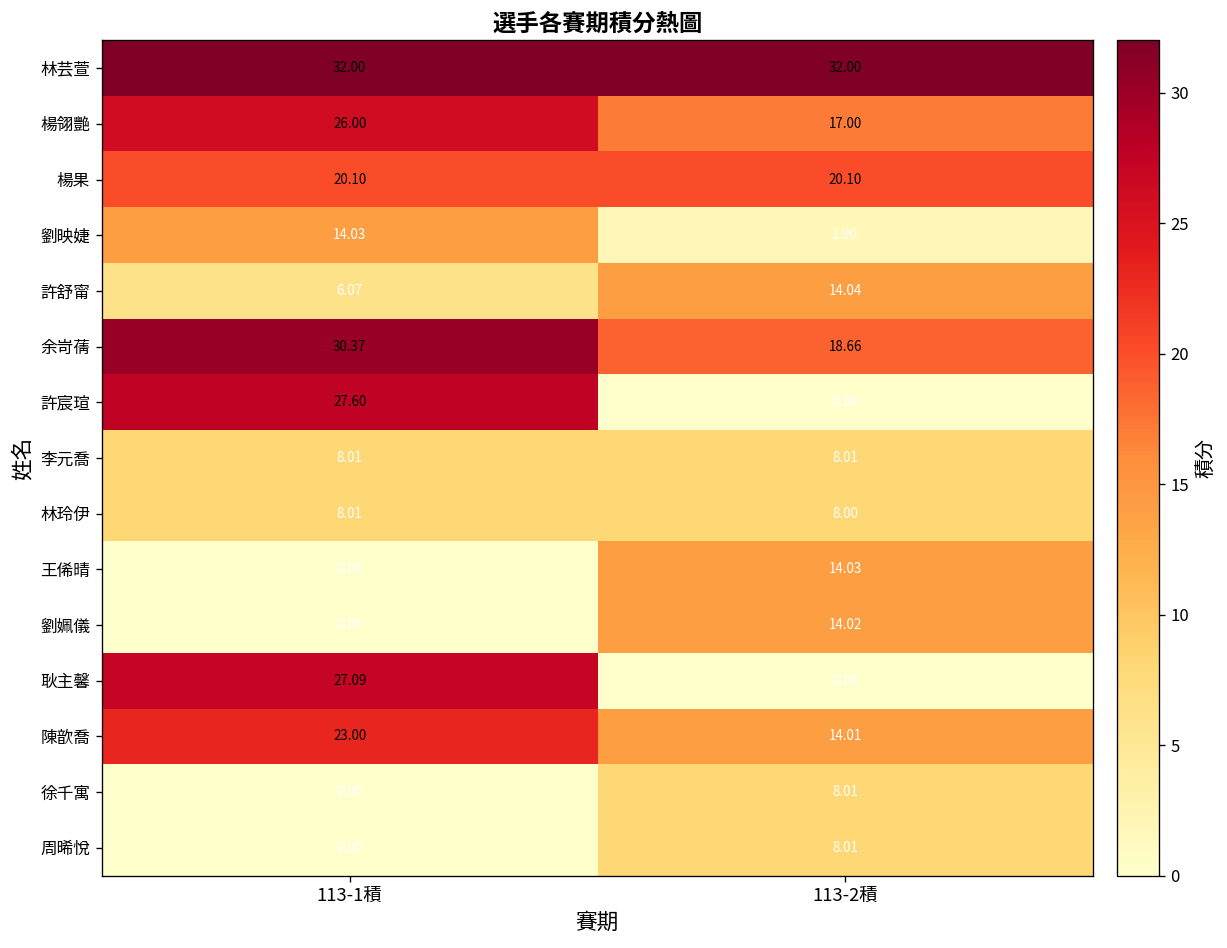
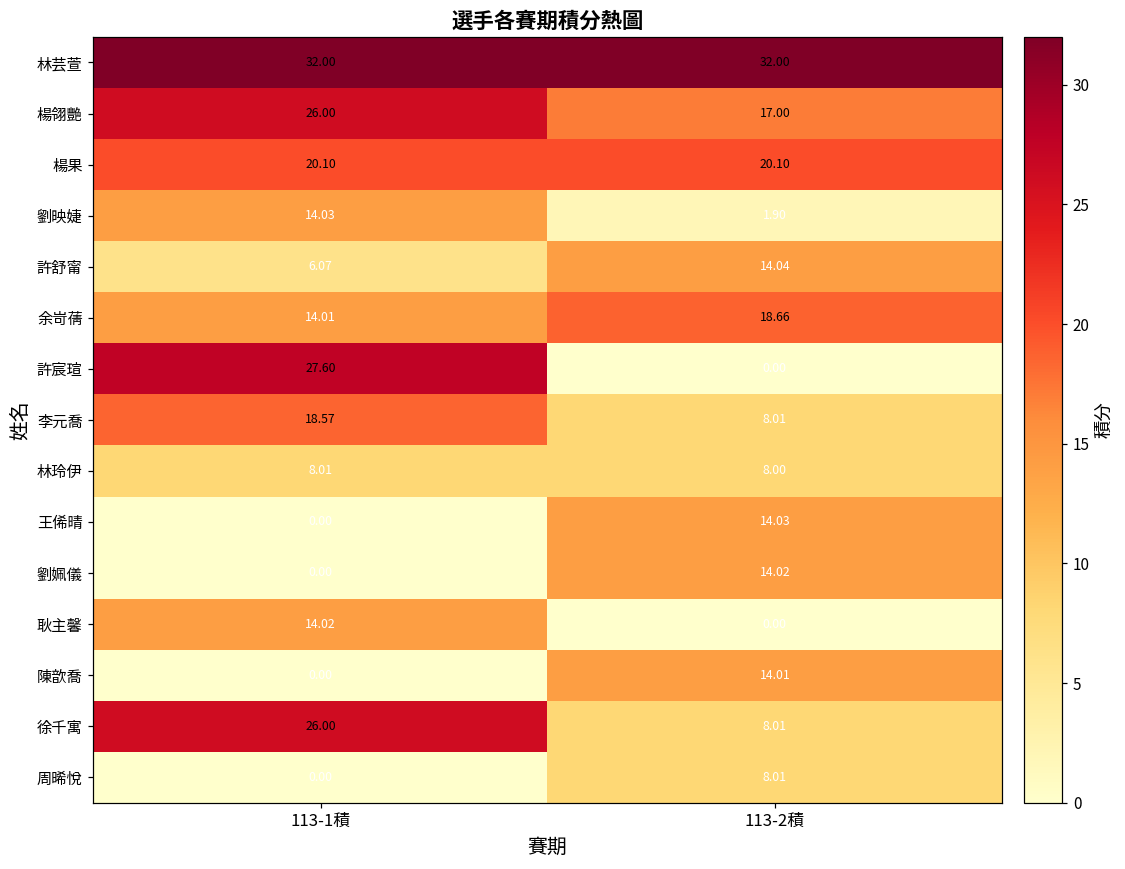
  {
    "林芸萱": {
      "113-1積": 32.00,
      "113-2積": 32.00
    },
    "楊翎艷": {
      "113-1積": 26.00,
      "113-2積": 17.00
    },
    "楊果": {
      "113-1積": 20.10,
      "113-2積": 20.10
    },
    "劉映婕": {
      "113-1積": 14.03,
      "113-2積": 1.90
    },
    "許舒甯": {
      "113-1積": 6.07,
      "113-2積": 14.04
    },
    "余岢蒨": {
-     "113-1積": 30.37,
+     "113-1積": 14.01,
      "113-2積": 18.66
    },
    "許宸瑄": {
      "113-1積": 27.60,
      "113-2積": 0.00
    },
    "李元喬": {
-     "113-1積": 8.01,
+     "113-1積": 18.57,
      "113-2積": 8.01
    },
    "林玲伊": {
      "113-1積": 8.01,
      "113-2積": 8.00
    },
    "王俙晴": {
      "113-1積": 0.00,
      "113-2積": 14.03
    },
    "劉姵儀": {
      "113-1積": 0.00,
      "113-2積": 14.02
    },
    "耿主馨": {
-     "113-1積": 27.09,
+     "113-1積": 14.02,
      "113-2積": 0.00
    },
    "陳歆喬": {
-     "113-1積": 23.00,
+     "113-1積": 0.00,
      "113-2積": 14.01
    },
    "徐千寓": {
-     "113-1積": 0.00,
+     "113-1積": 26.00,
      "113-2積": 8.01
    },
    "周晞悅": {
      "113-1積": 0.00,
      "113-2積": 8.01
    }
  }
